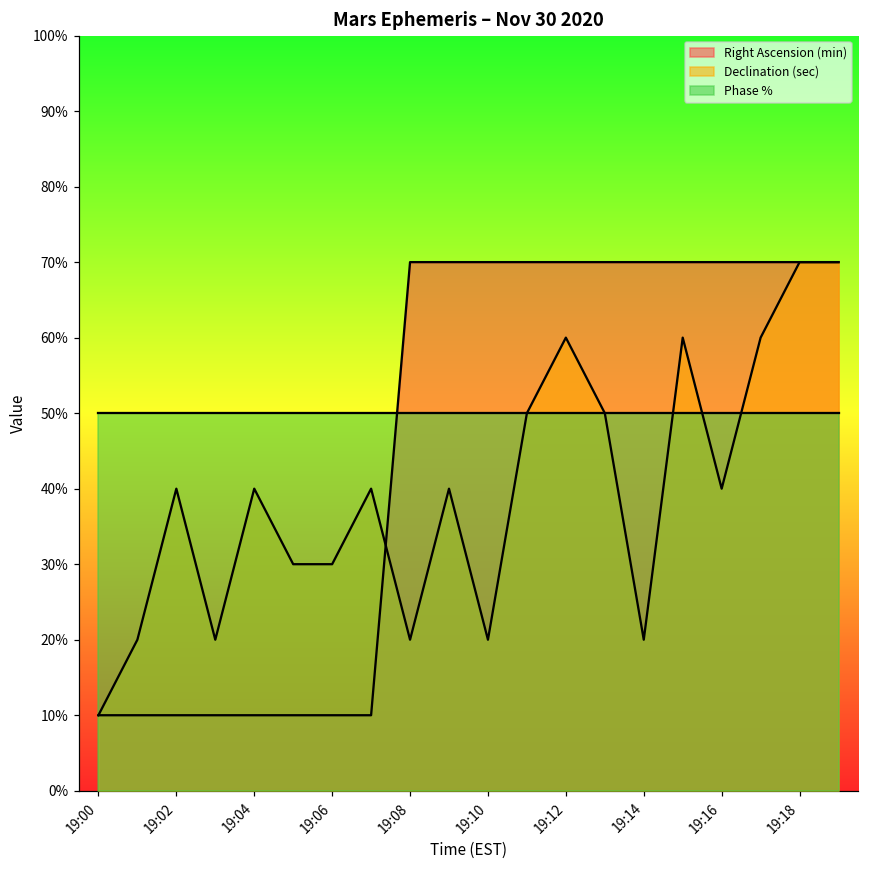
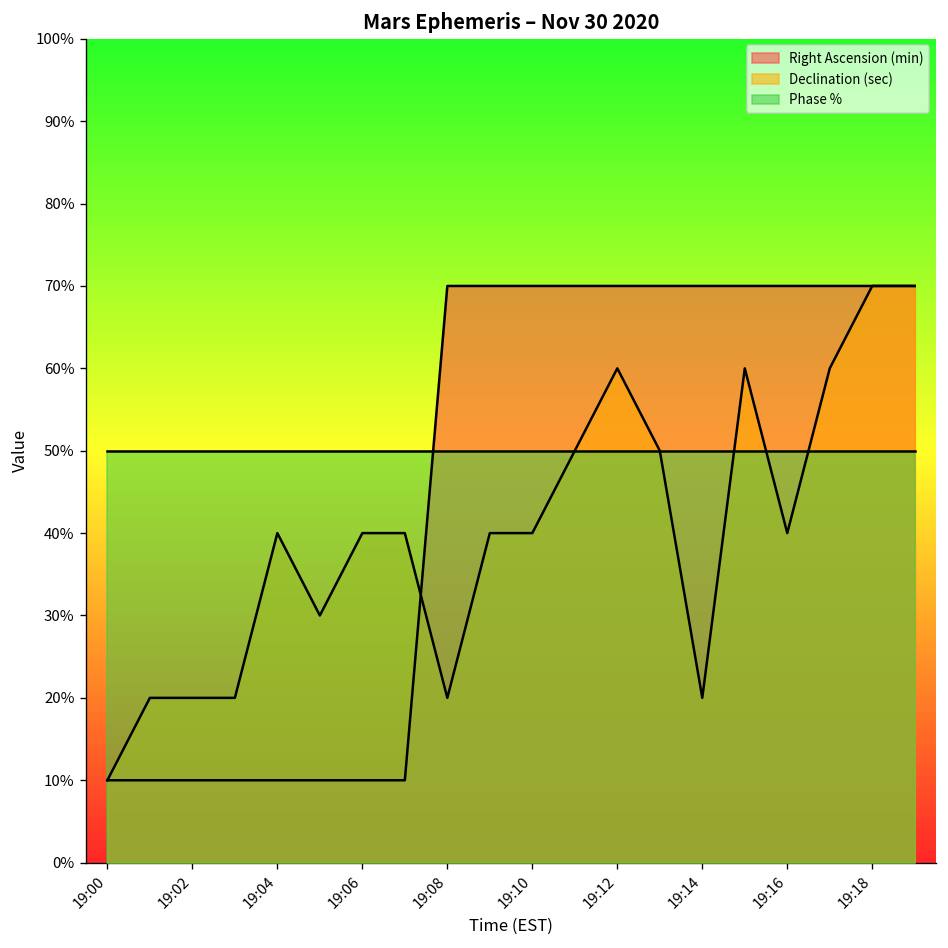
  {
    "Right Ascension (min)": {
      "19:02": "10%",
      "19:04": "10%",
      "19:06": "10%",
      "19:08": "70%",
      "19:10": "70%",
      "19:12": "70%",
      "19:14": "70%",
      "19:16": "70%"
    },
    "Declination (sec)": {
-     "19:02": "40%",
+     "19:02": "20%",
      "19:04": "40%",
-     "19:06": "30%",
+     "19:06": "40%",
      "19:08": "20%",
-     "19:10": "20%",
+     "19:10": "40%",
      "19:12": "60%",
      "19:14": "20%",
      "19:16": "40%"
    },
    "Phase %": {
      "19:00": "50%",
      "19:02": "50%",
      "19:04": "50%",
      "19:06": "50%",
      "19:08": "50%",
      "19:10": "50%",
      "19:12": "50%",
      "19:14": "50%",
      "19:16": "50%",
      "19:18": "50%"
    }
  }
